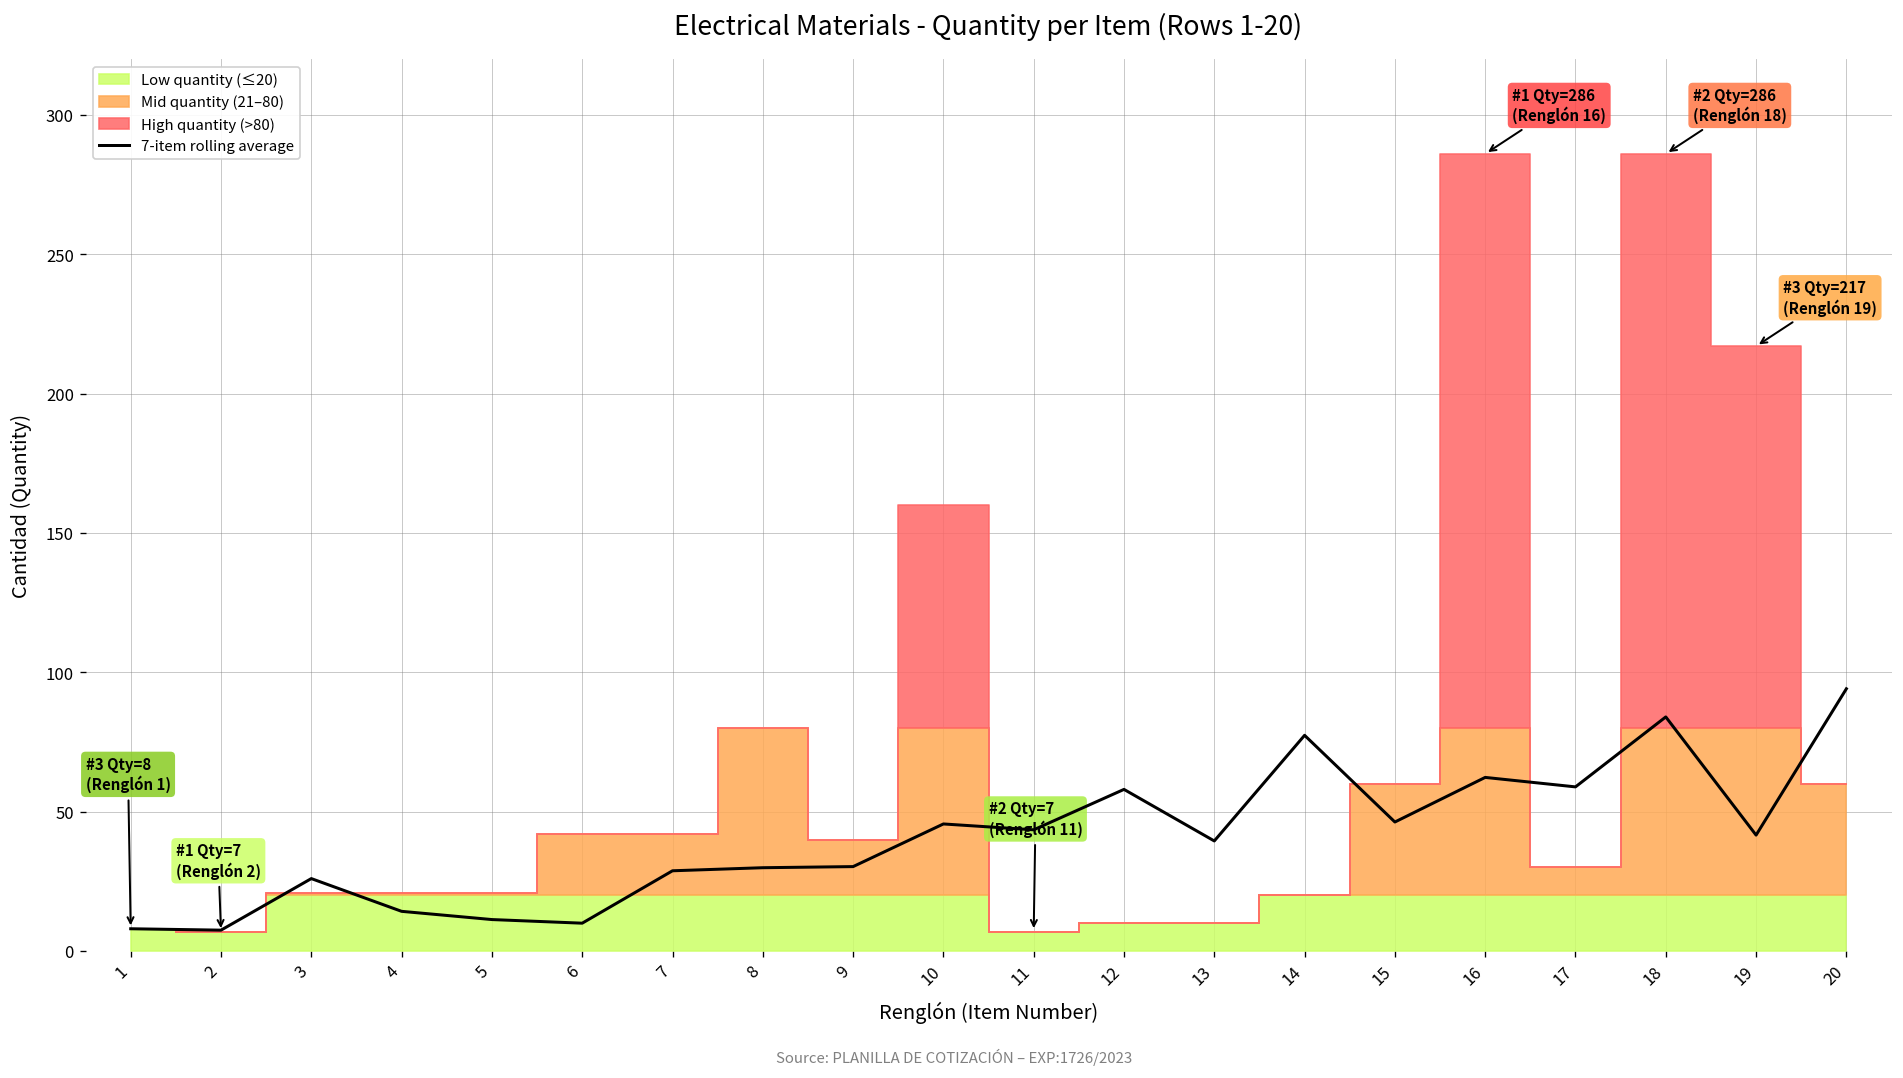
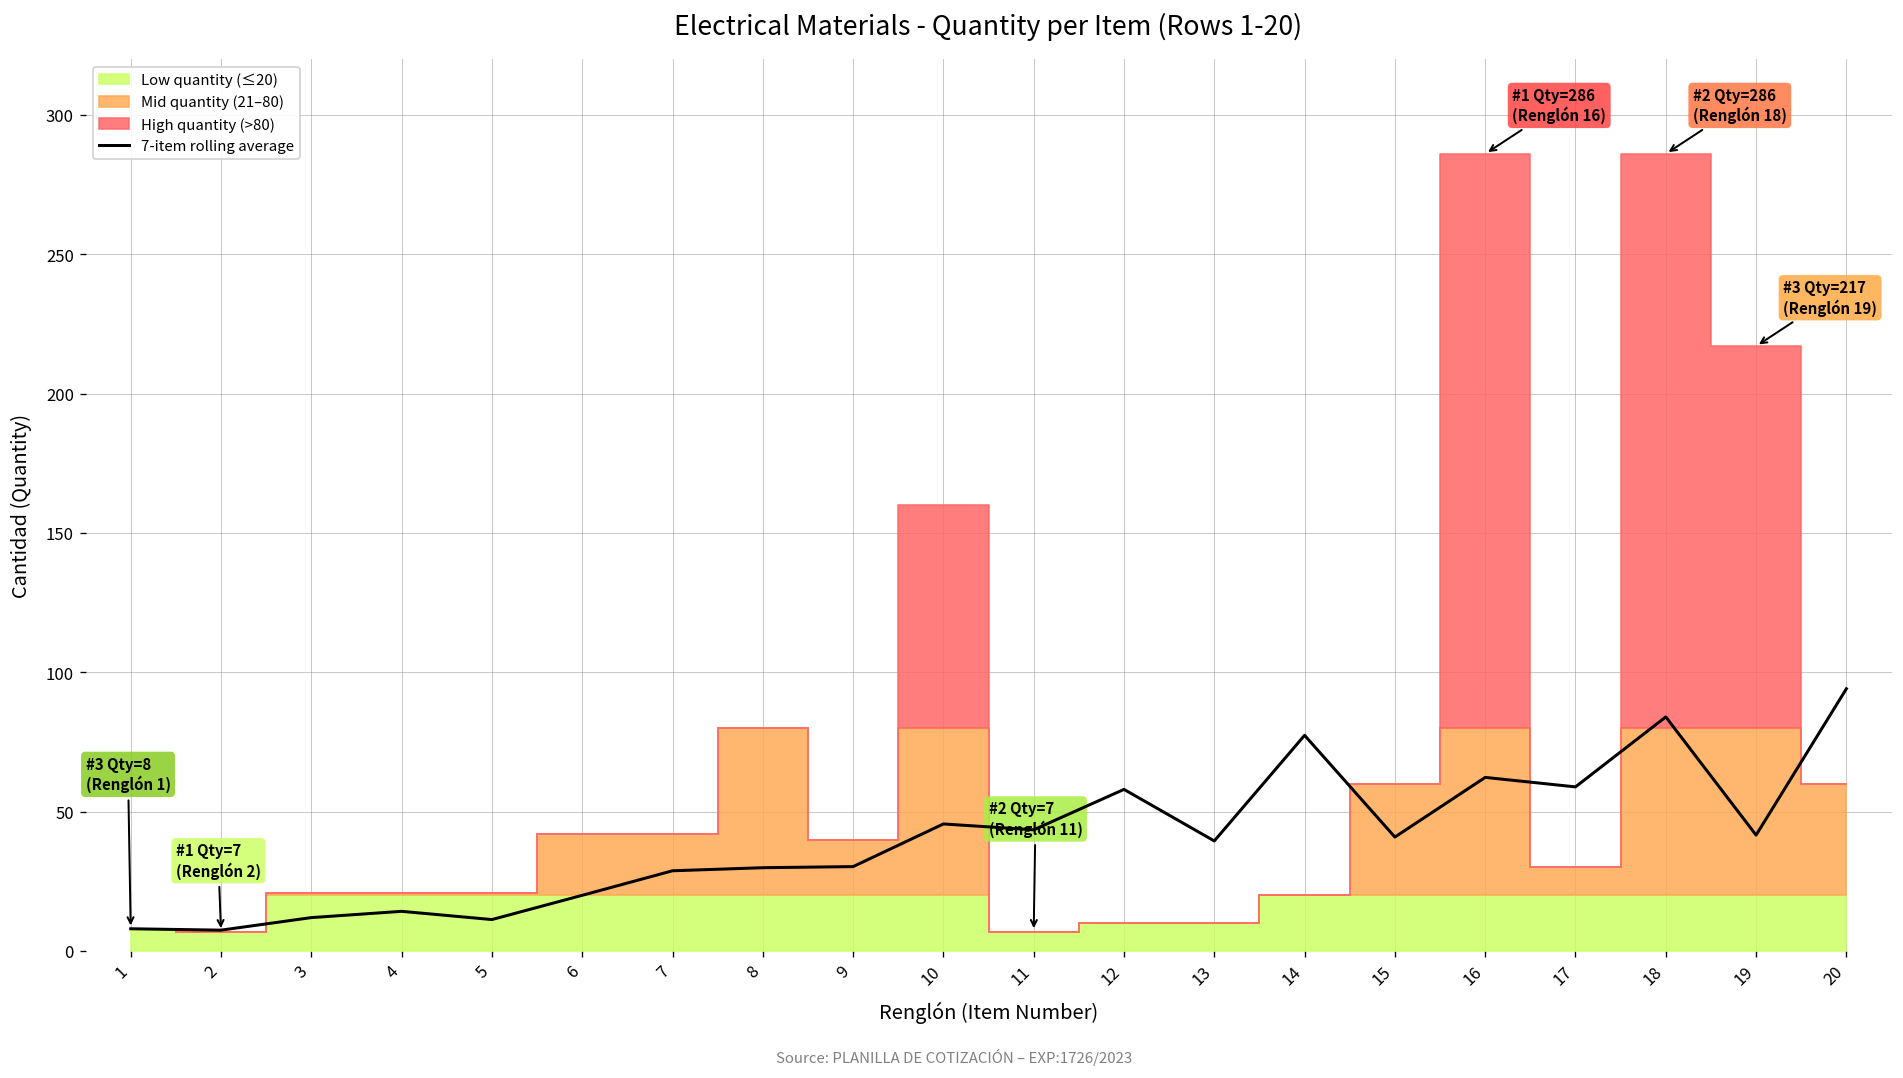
  {
    "7-item rolling average": {
-     "3": 26,
+     "3": 12,
      "4": 14,
      "5": 11,
-     "6": 10,
+     "6": 20,
      "7": 29,
      "8": 30,
      "9": 30,
      "10": 46,
      "12": 58,
      "13": 40,
      "14": 77,
-     "15": 46,
+     "15": 41,
      "16": 62,
      "17": 59,
      "18": 84,
      "19": 42,
      "20": 94
    }
  }
